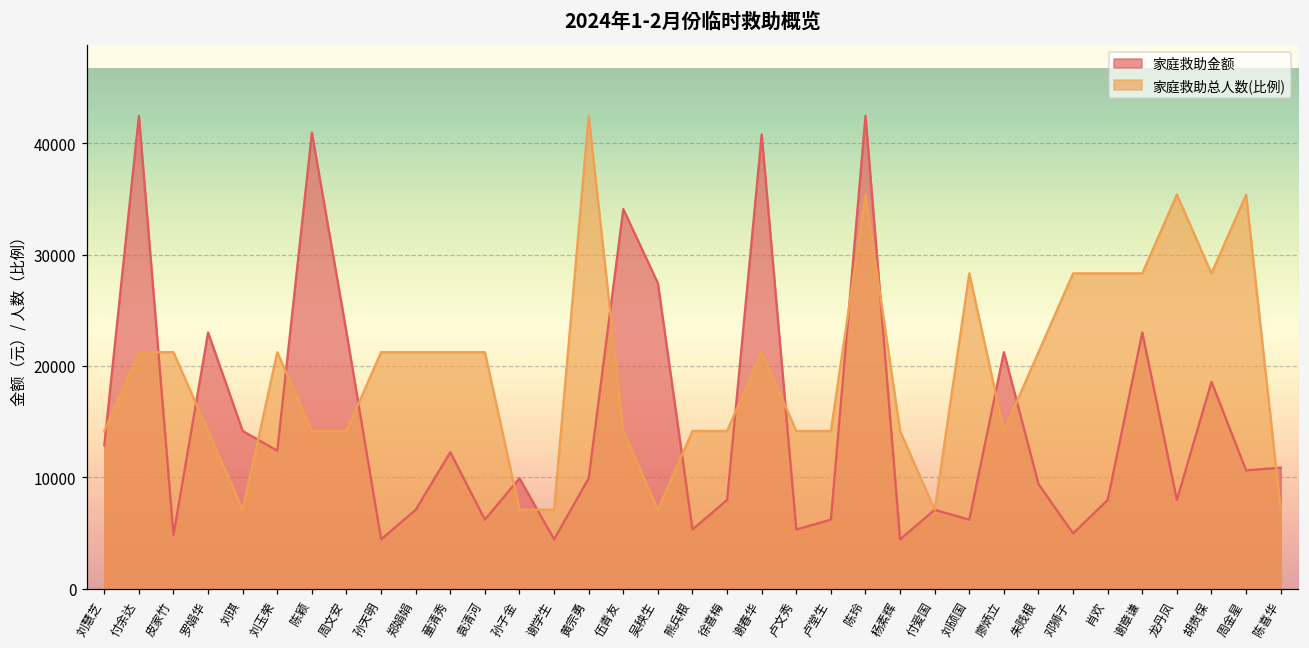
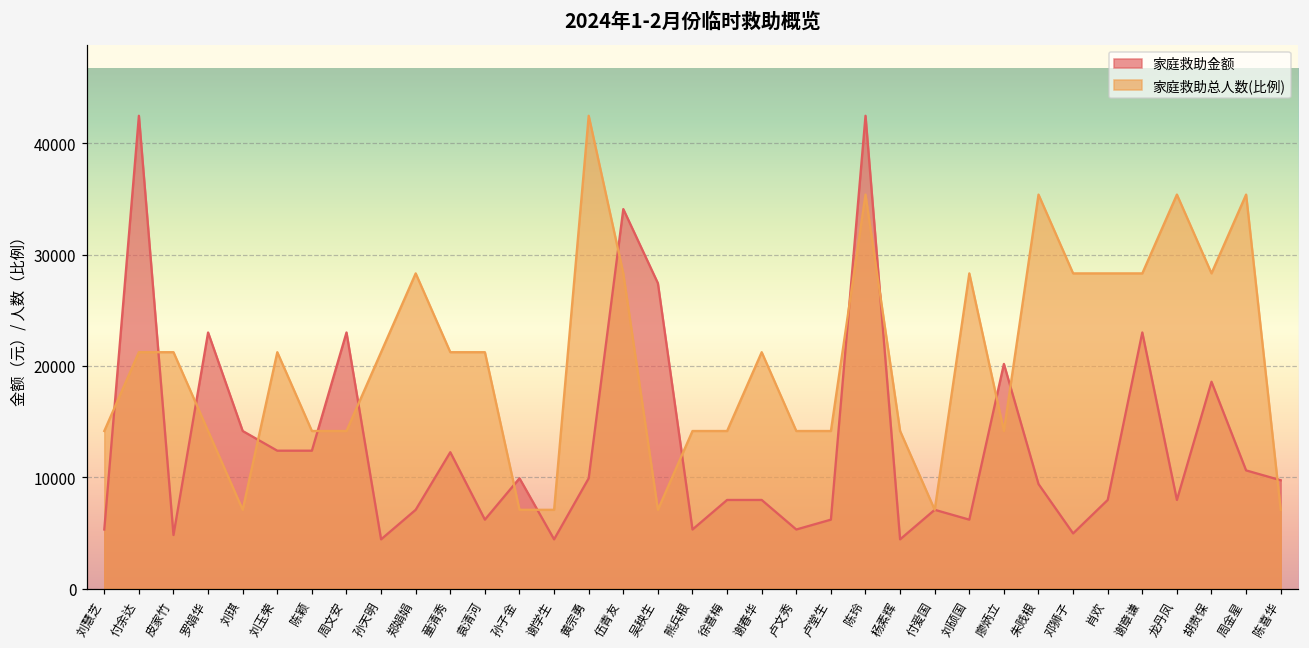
  {
    "家庭救助金额": {
-     "刘慧芝": 12900,
+     "刘慧芝": 5300,
      "付余达": 42500,
      "皮家竹": 4800,
      "罗娟华": 23000,
      "刘琪": 14200,
      "刘玉荣": 12400,
-     "陈颖": 41000,
+     "陈颖": 12400,
      "周文安": 23000,
      "孙天明": 4400,
      "郑娟娟": 7100,
      "童清秀": 12300,
      "袁清河": 6200,
      "孙子金": 9900,
      "谢学生": 4400,
      "黄宗勇": 9900,
      "伍青友": 34100,
      "吴秧生": 27400,
      "熊兵根": 5300,
      "徐喜梅": 8000,
-     "谢春华": 40800,
+     "谢春华": 8000,
      "卢文秀": 5300,
      "卢堂生": 6200,
      "陈玲": 42500,
      "杨素辉": 4400,
      "刘硕国": 6200,
-     "廖炳立": 21200,
+     "廖炳立": 20200,
      "朱贱根": 9400,
      "邓狮子": 5000,
      "肖欢": 8000,
      "谢章谦": 23000,
      "龙丹凤": 8000,
      "胡贵保": 18600,
      "周金星": 10600,
-     "陈喜华": 10900
+     "陈喜华": 9700
    },
    "家庭救助总人数(比例)": {
      "刘慧芝": 14200,
      "付余达": 21200,
      "皮家竹": 21200,
      "罗娟华": 14200,
      "刘琪": 7100,
      "刘玉荣": 21200,
      "陈颖": 14200,
      "周文安": 14200,
      "孙天明": 21200,
-     "郑娟娟": 21200,
+     "郑娟娟": 28300,
      "童清秀": 21200,
      "袁清河": 21200,
      "孙子金": 7100,
      "谢学生": 7100,
      "黄宗勇": 42500,
-     "伍青友": 14200,
+     "伍青友": 28300,
      "吴秧生": 7100,
      "熊兵根": 14200,
      "徐喜梅": 14200,
      "谢春华": 21200,
      "卢文秀": 14200,
      "卢堂生": 14200,
      "陈玲": 35400,
      "杨素辉": 14200,
      "刘硕国": 28300,
      "廖炳立": 14200,
-     "朱贱根": 21200,
+     "朱贱根": 35400,
      "邓狮子": 28300,
      "肖欢": 28300,
      "谢章谦": 28300,
      "龙丹凤": 35400,
      "胡贵保": 28300,
      "周金星": 35400,
      "陈喜华": 7100
    }
  }
